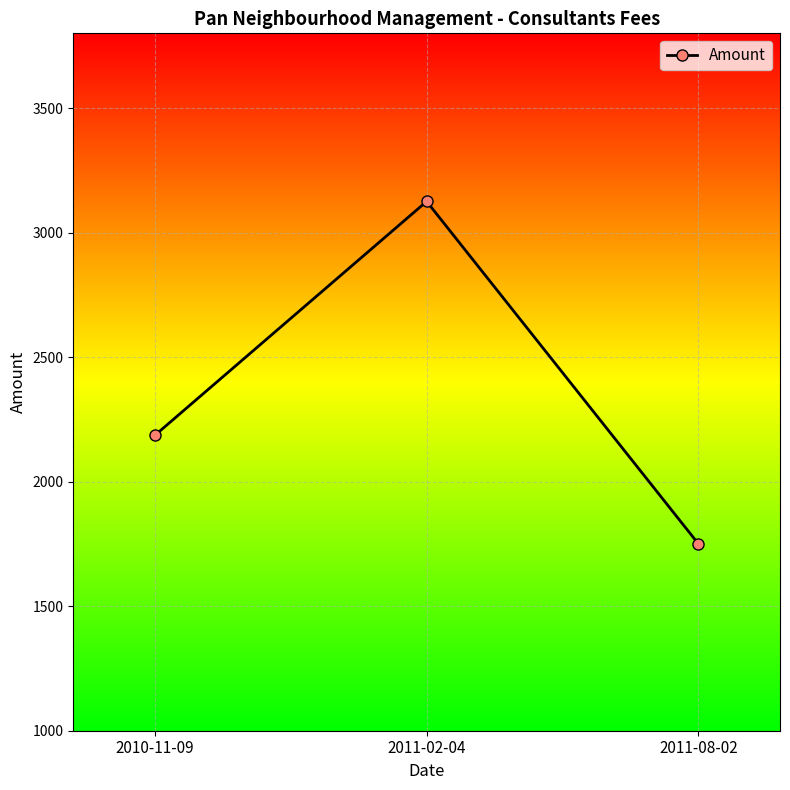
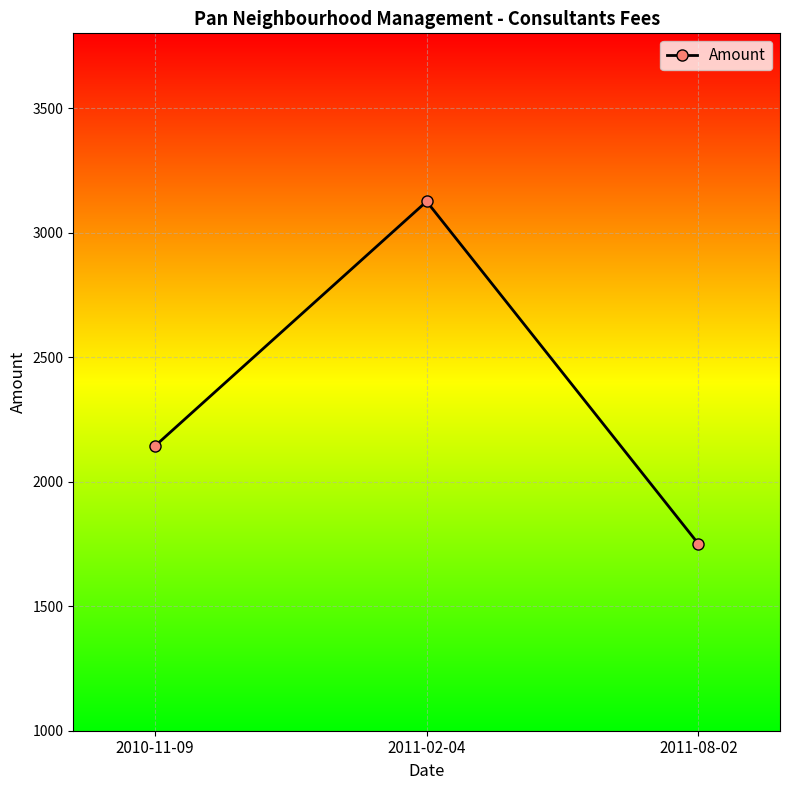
  {
-   "2010-11-09": 2190,
+   "2010-11-09": 2140,
    "2011-02-04": 3130,
    "2011-08-02": 1750
  }
